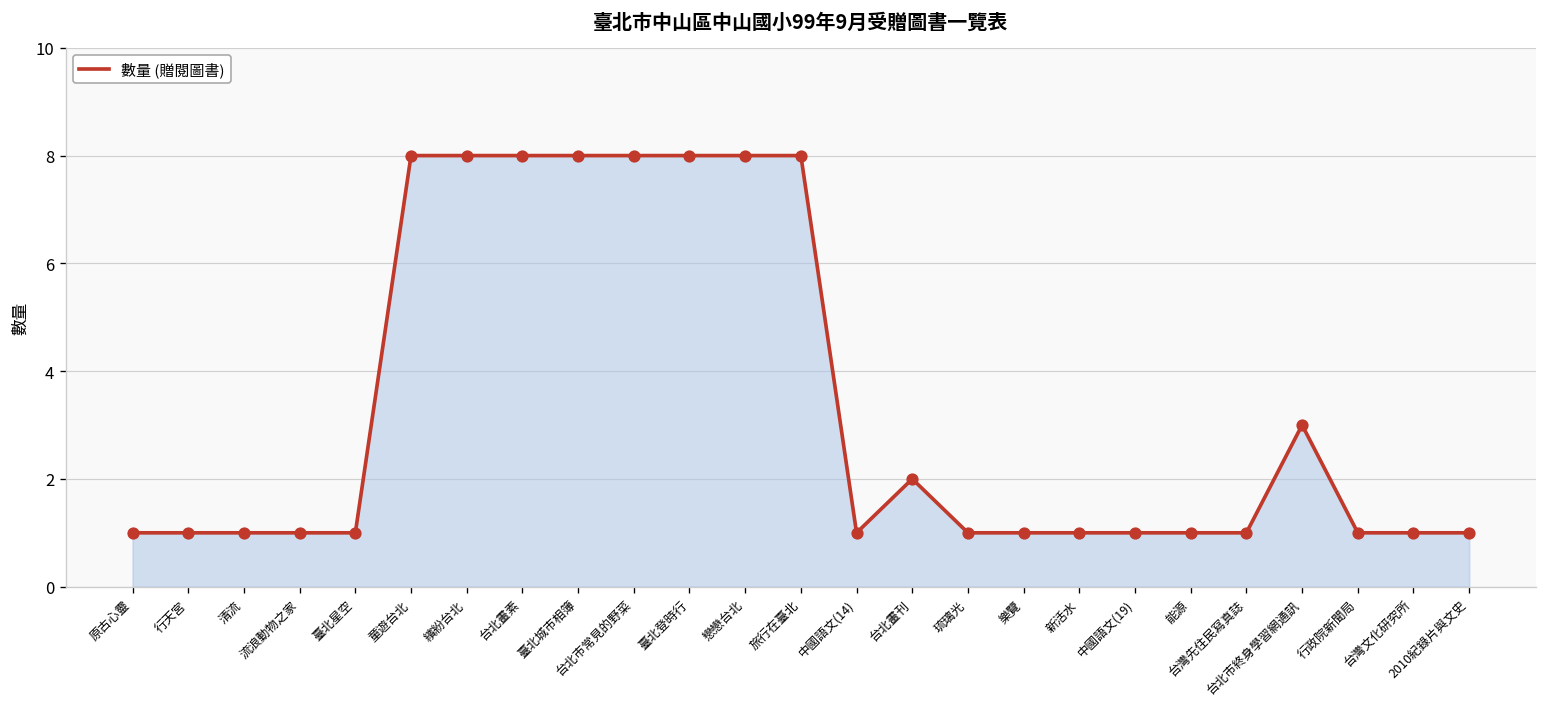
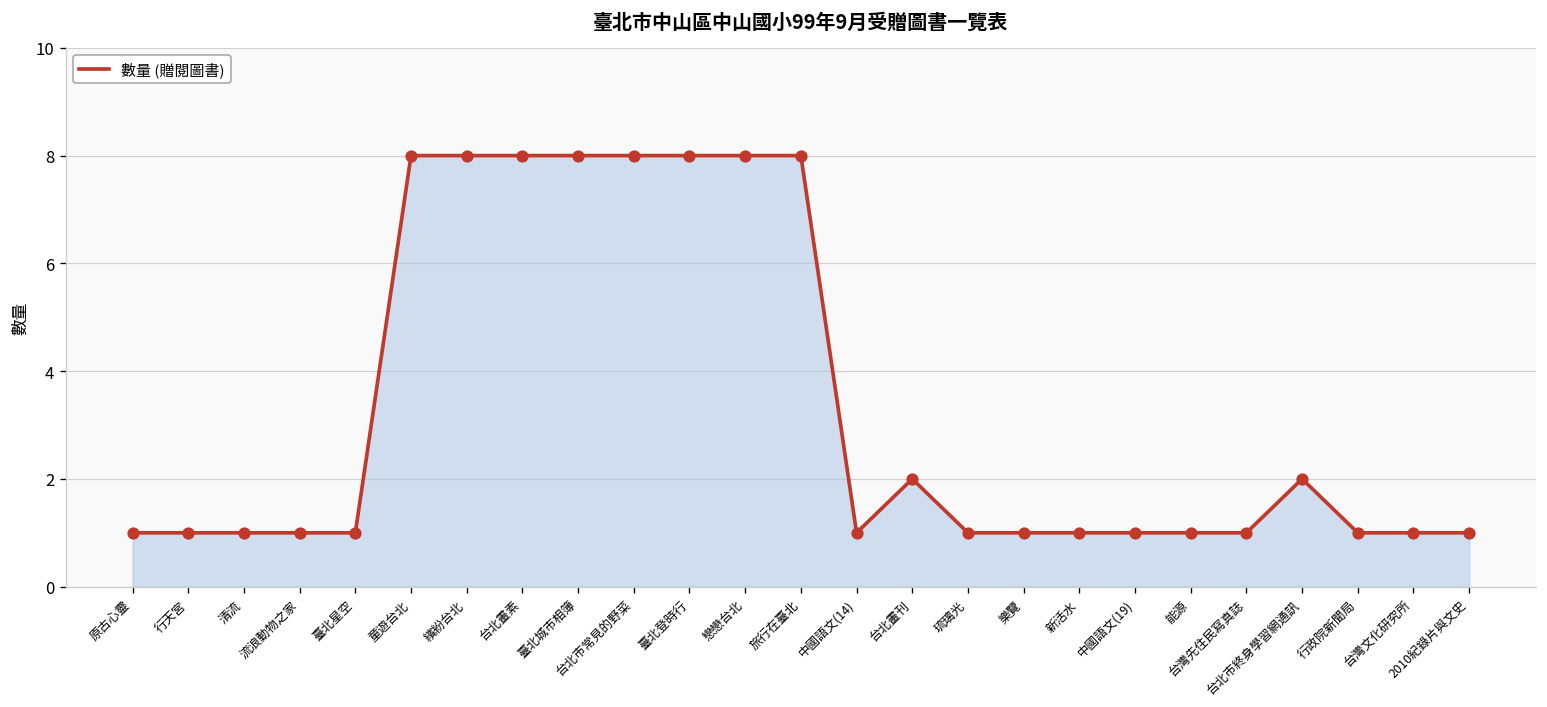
  {
    "原古心靈": 1,
    "行天宮": 1,
    "清流": 1,
    "流浪動物之家": 1,
    "臺北星空": 1,
    "童遊台北": 8,
    "繽紛台北": 8,
    "台北畫素": 8,
    "臺北城市相簿": 8,
    "台北市常見的野菜": 8,
    "臺北登時行": 8,
    "戀戀台北": 8,
    "旅行在臺北": 8,
    "中國語文(14)": 1,
    "台北畫刊": 2,
    "琉璃光": 1,
    "樂覽": 1,
    "新活水": 1,
    "中國語文(19)": 1,
    "能源": 1,
    "台灣先住民寫真誌": 1,
-   "台北市終身學習網通訊": 3,
+   "台北市終身學習網通訊": 2,
    "行政院新聞局": 1,
    "台灣文化研究所": 1,
    "2010紀錄片與文史": 1
  }
